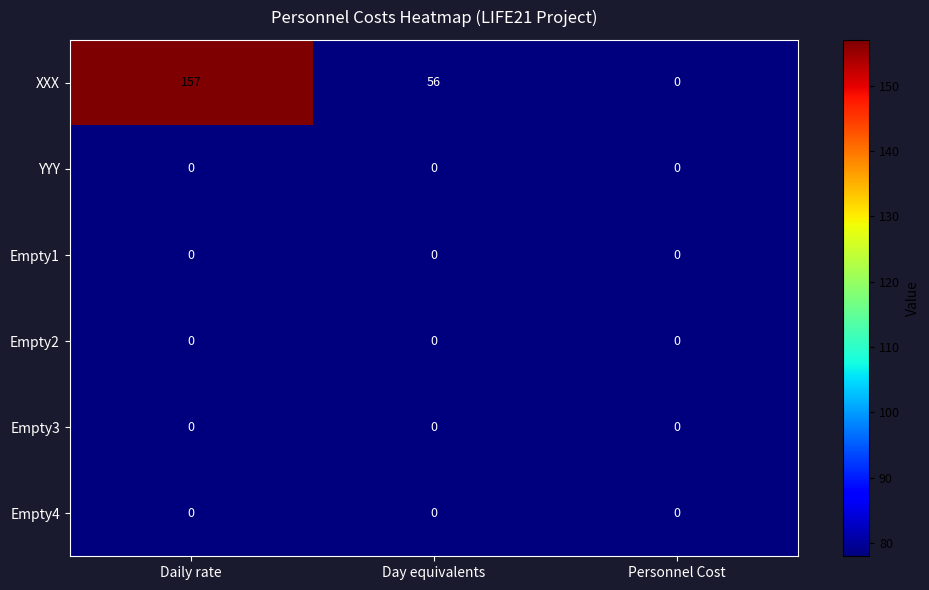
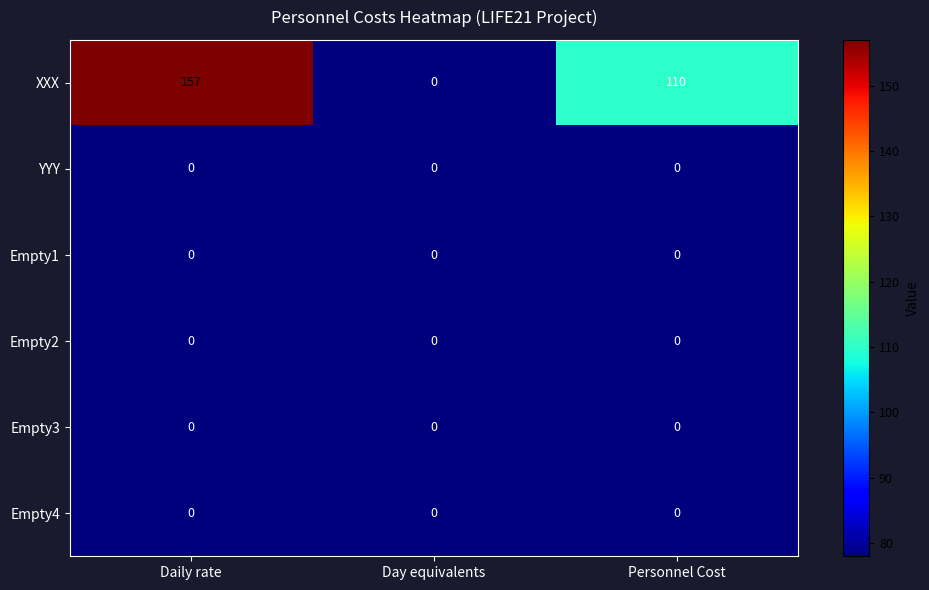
  {
    "XXX": {
      "Daily rate": 157,
-     "Day equivalents": 56,
-     "Personnel Cost": 0
+     "Day equivalents": 0,
+     "Personnel Cost": 110
    },
    "YYY": {
      "Daily rate": 0,
      "Day equivalents": 0,
      "Personnel Cost": 0
    },
    "Empty1": {
      "Daily rate": 0,
      "Day equivalents": 0,
      "Personnel Cost": 0
    },
    "Empty2": {
      "Daily rate": 0,
      "Day equivalents": 0,
      "Personnel Cost": 0
    },
    "Empty3": {
      "Daily rate": 0,
      "Day equivalents": 0,
      "Personnel Cost": 0
    },
    "Empty4": {
      "Daily rate": 0,
      "Day equivalents": 0,
      "Personnel Cost": 0
    }
  }
